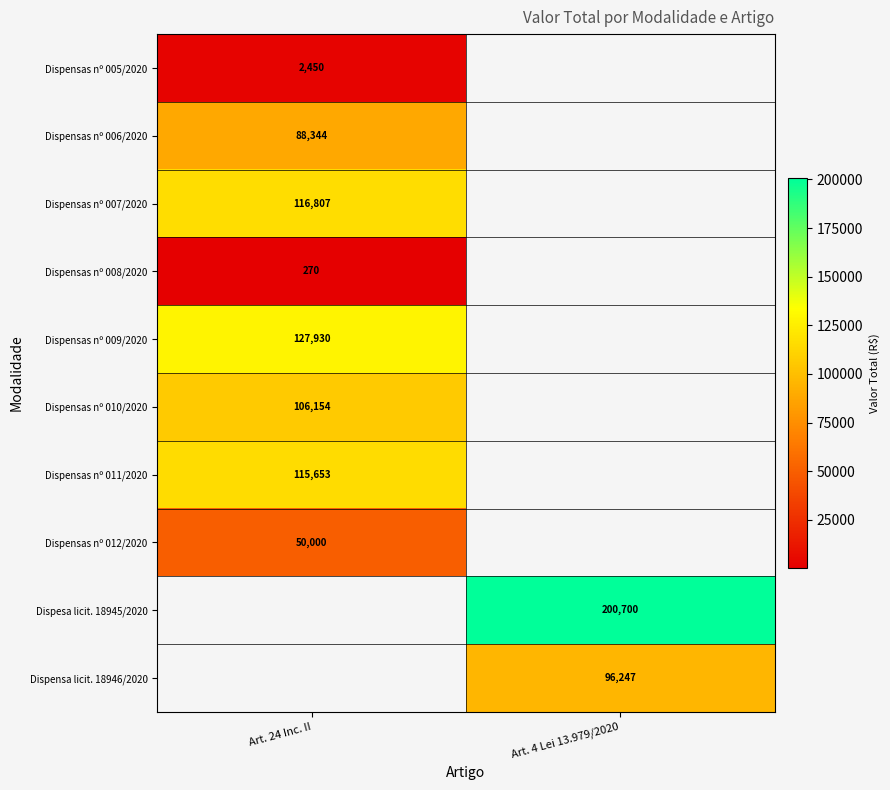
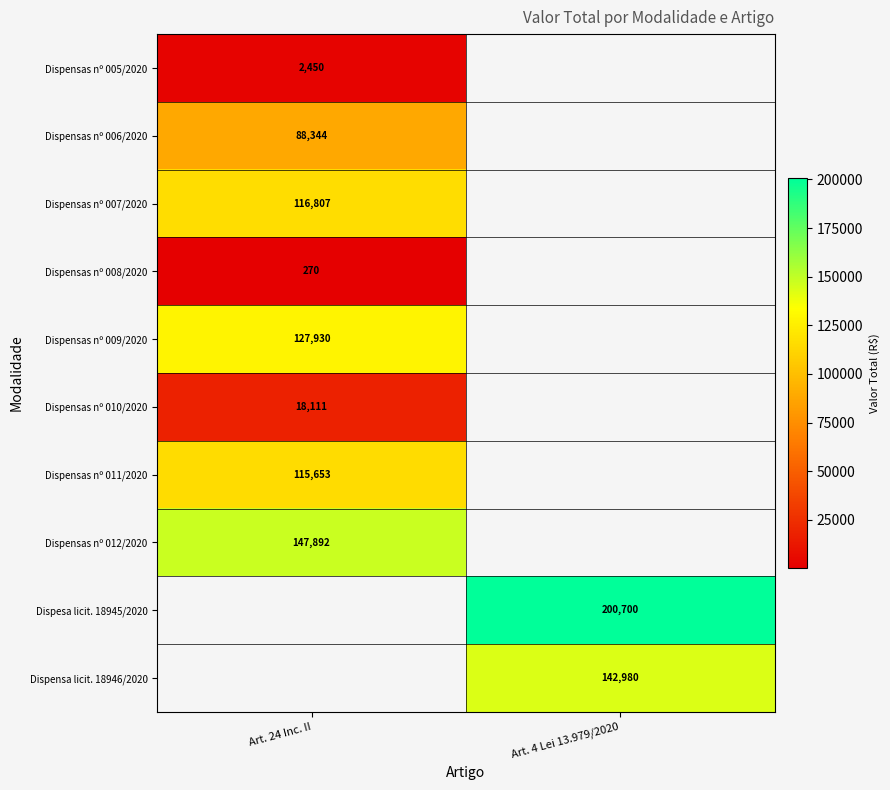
  {
    "Dispensas nº 005/2020": {
      "Art. 24 Inc. II": "2,450"
    },
    "Dispensas nº 006/2020": {
      "Art. 24 Inc. II": "88,344"
    },
    "Dispensas nº 007/2020": {
      "Art. 24 Inc. II": "116,807"
    },
    "Dispensas nº 008/2020": {
      "Art. 24 Inc. II": "270"
    },
    "Dispensas nº 009/2020": {
      "Art. 24 Inc. II": "127,930"
    },
    "Dispensas nº 010/2020": {
-     "Art. 24 Inc. II": "106,154"
+     "Art. 24 Inc. II": "18,111"
    },
    "Dispensas nº 011/2020": {
      "Art. 24 Inc. II": "115,653"
    },
    "Dispensas nº 012/2020": {
-     "Art. 24 Inc. II": "50,000"
+     "Art. 24 Inc. II": "147,892"
    },
    "Dispesa licit. 18945/2020": {
      "Art. 4 Lei 13.979/2020": "200,700"
    },
    "Dispensa licit. 18946/2020": {
-     "Art. 4 Lei 13.979/2020": "96,247"
+     "Art. 4 Lei 13.979/2020": "142,980"
    }
  }
